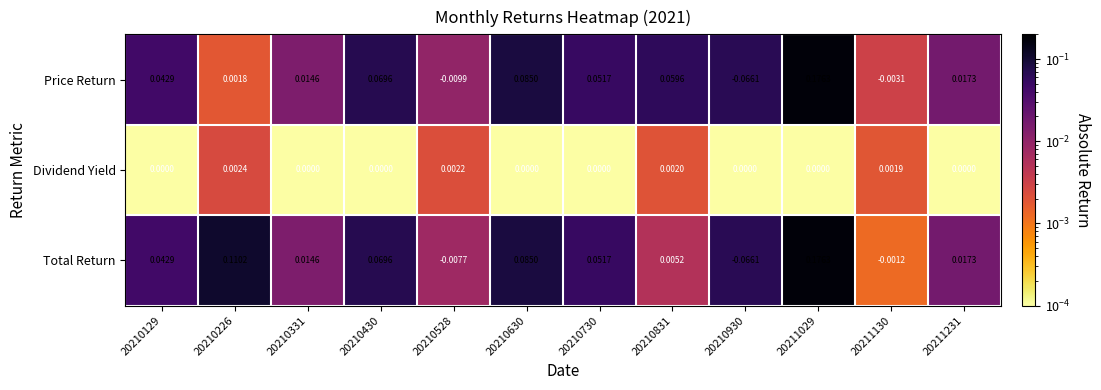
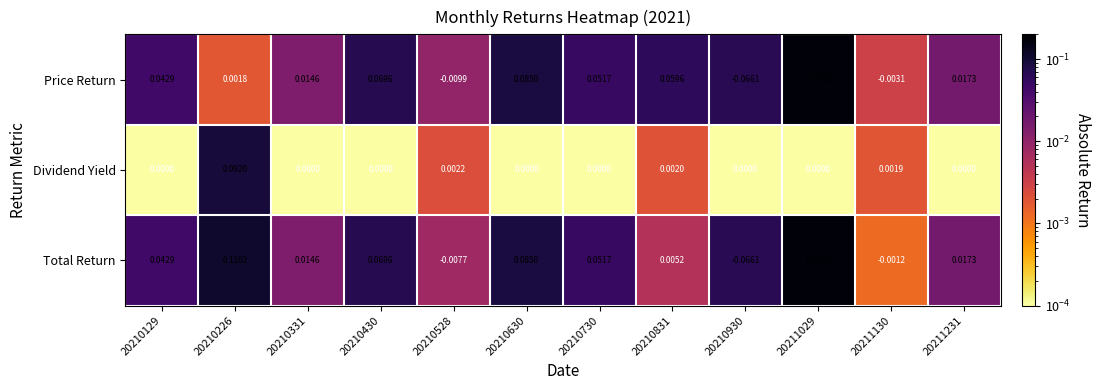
  {
    "Price Return": {
      "20210129": 0.0429,
      "20210226": 0.0018,
      "20210331": 0.0146,
      "20210430": 0.0696,
      "20210528": -0.0099,
      "20210630": 0.0850,
      "20210730": 0.0517,
      "20210831": 0.0596,
      "20210930": -0.0661,
      "20211130": -0.0031,
      "20211231": 0.0173
    },
    "Dividend Yield": {
      "20210129": 0.0000,
-     "20210226": 0.0024,
+     "20210226": 0.0920,
      "20210331": 0.0000,
      "20210430": 0.0000,
      "20210528": 0.0022,
      "20210630": 0.0000,
      "20210730": 0.0000,
      "20210831": 0.0020,
      "20210930": 0.0000,
      "20211029": 0.0000,
      "20211130": 0.0019,
      "20211231": 0.0000
    },
    "Total Return": {
      "20210129": 0.0429,
      "20210331": 0.0146,
      "20210430": 0.0696,
      "20210528": -0.0077,
      "20210630": 0.0850,
      "20210730": 0.0517,
      "20210831": 0.0052,
      "20210930": -0.0661,
      "20211130": -0.0012,
      "20211231": 0.0173
    }
  }
